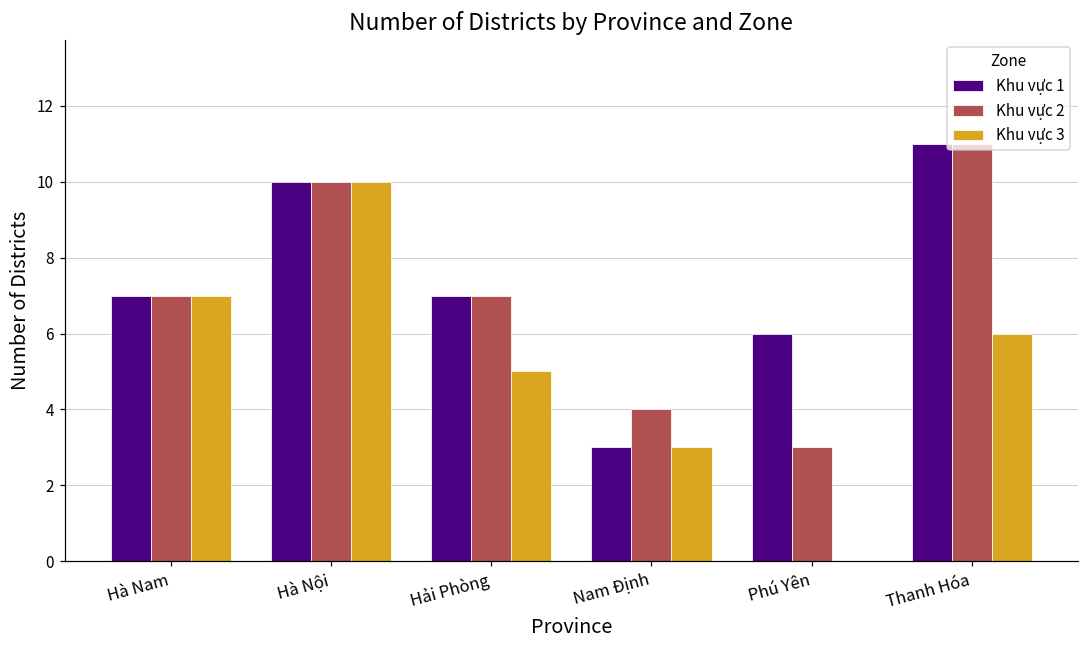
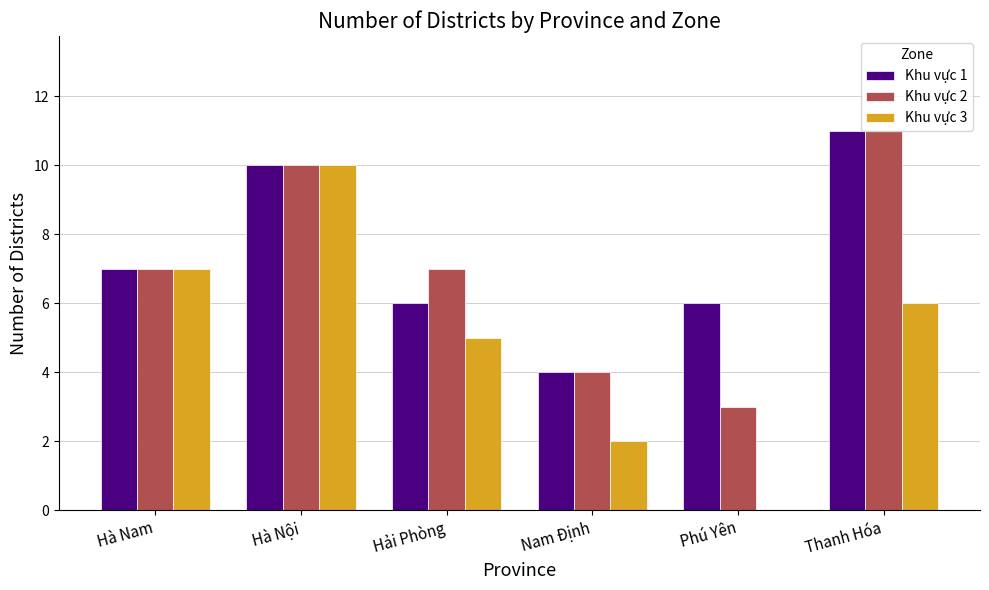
  {
    "Khu vực 1": {
      "Hà Nam": 7,
      "Hà Nội": 10,
-     "Hải Phòng": 7,
-     "Nam Định": 3,
+     "Hải Phòng": 6,
+     "Nam Định": 4,
      "Phú Yên": 6,
      "Thanh Hóa": 11
    },
    "Khu vực 2": {
      "Hà Nam": 7,
      "Hà Nội": 10,
      "Hải Phòng": 7,
      "Nam Định": 4,
      "Phú Yên": 3
    },
    "Khu vực 3": {
      "Hà Nam": 7,
      "Hà Nội": 10,
      "Hải Phòng": 5,
-     "Nam Định": 3,
+     "Nam Định": 2,
      "Phú Yên": 0,
      "Thanh Hóa": 6
    }
  }
